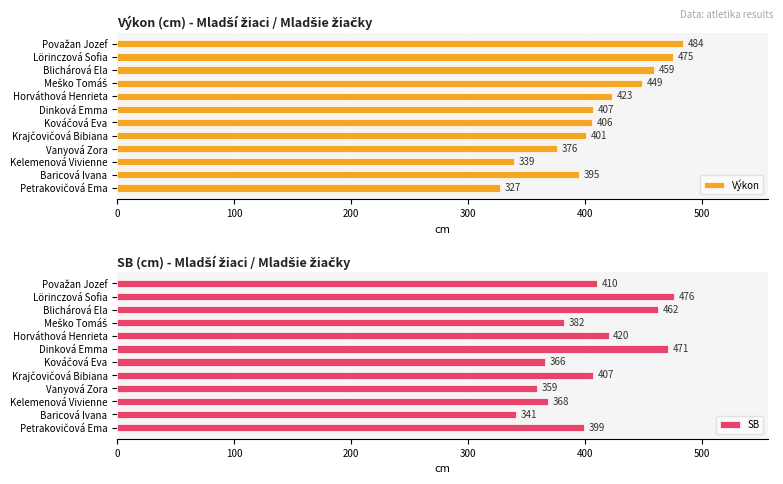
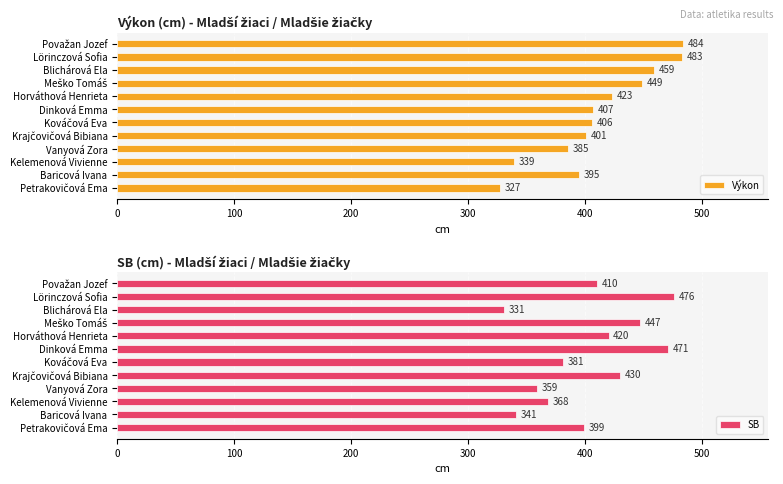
  {
    "Výkon (cm) - Mladší žiaci / Mladšie žiačky": {
      "Považan Jozef": 484,
-     "Lörinczová Sofia": 475,
+     "Lörinczová Sofia": 483,
      "Blichárová Ela": 459,
      "Meško Tomáš": 449,
      "Horváthová Henrieta": 423,
      "Dinková Emma": 407,
      "Kováčová Eva": 406,
      "Krajčovičová Bibiana": 401,
-     "Vanyová Zora": 376,
+     "Vanyová Zora": 385,
      "Kelemenová Vivienne": 339,
      "Baricová Ivana": 395,
      "Petrakovičová Ema": 327
    },
    "SB (cm) - Mladší žiaci / Mladšie žiačky": {
      "Považan Jozef": 410,
      "Lörinczová Sofia": 476,
-     "Blichárová Ela": 462,
-     "Meško Tomáš": 382,
+     "Blichárová Ela": 331,
+     "Meško Tomáš": 447,
      "Horváthová Henrieta": 420,
      "Dinková Emma": 471,
-     "Kováčová Eva": 366,
-     "Krajčovičová Bibiana": 407,
+     "Kováčová Eva": 381,
+     "Krajčovičová Bibiana": 430,
      "Vanyová Zora": 359,
      "Kelemenová Vivienne": 368,
      "Baricová Ivana": 341,
      "Petrakovičová Ema": 399
    }
  }
